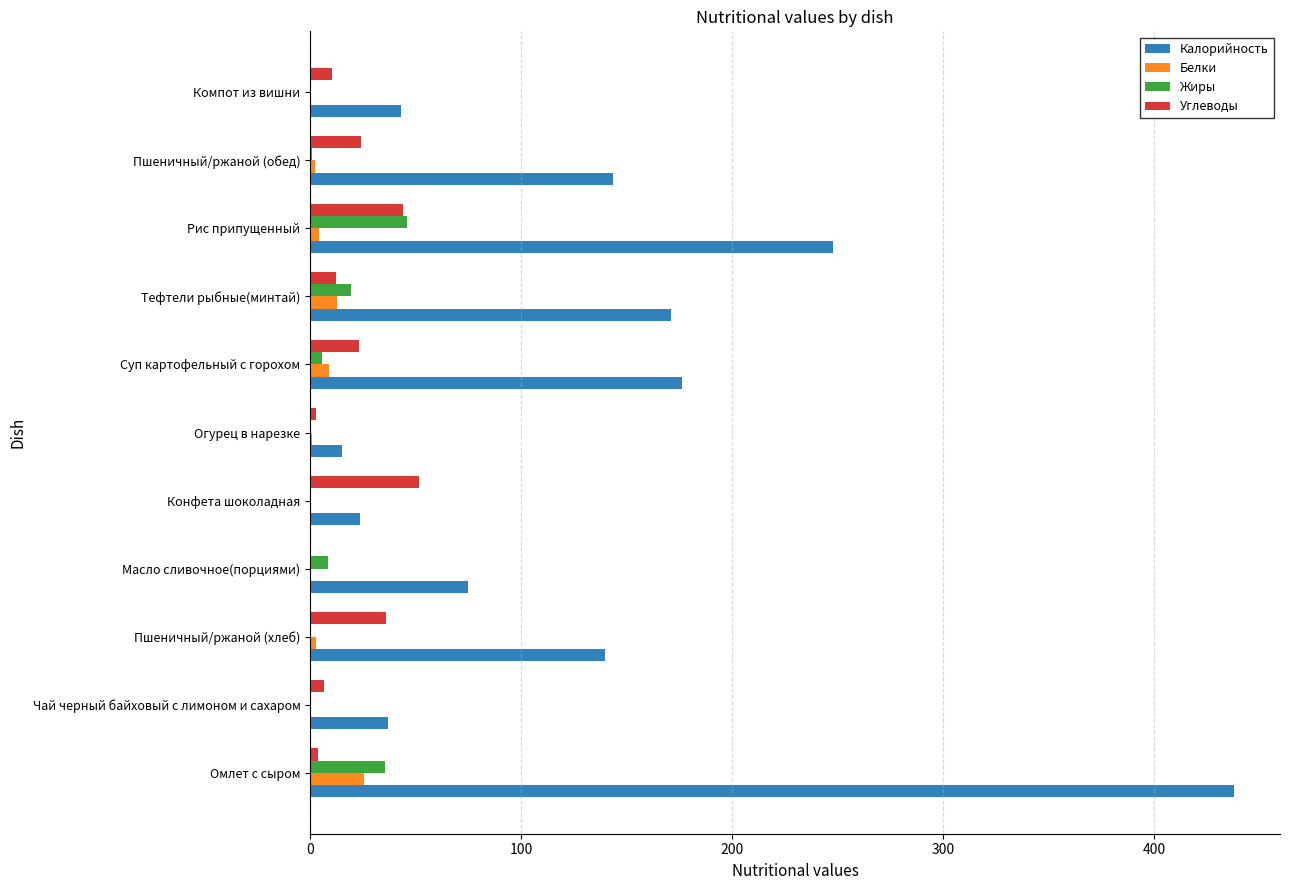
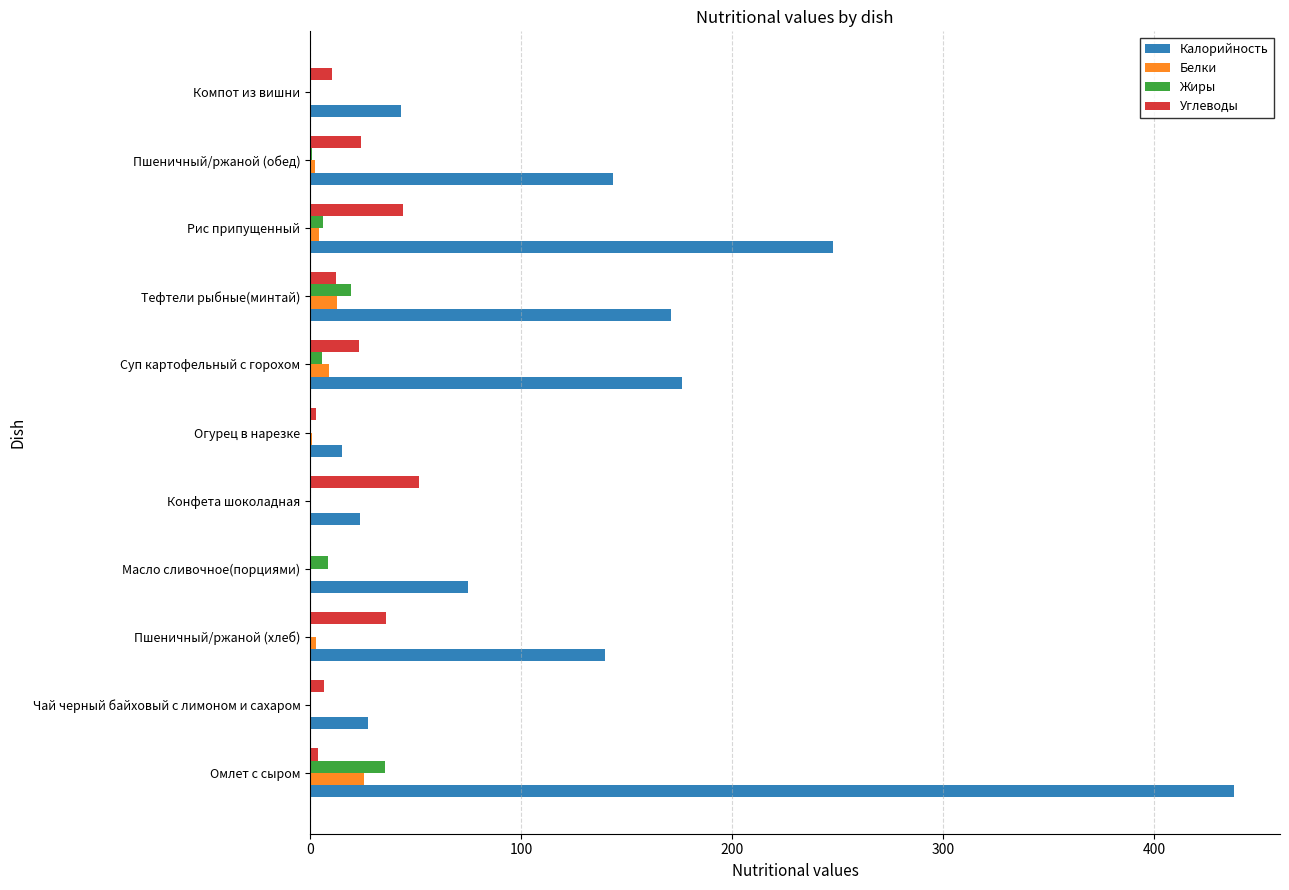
  {
    "Калорийность": {
      "Компот из вишни": 43,
      "Пшеничный/ржаной (обед)": 144,
      "Рис припущенный": 248,
      "Тефтели рыбные(минтай)": 171,
      "Суп картофельный с горохом": 176,
      "Огурец в нарезке": 15,
      "Конфета шоколадная": 24,
      "Масло сливочное(порциями)": 75,
      "Пшеничный/ржаной (хлеб)": 140,
-     "Чай черный байховый с лимоном и сахаром": 37,
+     "Чай черный байховый с лимоном и сахаром": 28,
      "Омлет с сыром": 438
    },
    "Белки": {
      "Пшеничный/ржаной (обед)": 2,
      "Рис припущенный": 4,
      "Тефтели рыбные(минтай)": 13,
      "Суп картофельный с горохом": 9,
      "Пшеничный/ржаной (хлеб)": 3,
      "Омлет с сыром": 25
    },
    "Жиры": {
      "Компот из вишни": 0,
-     "Рис припущенный": 46,
+     "Рис припущенный": 6,
      "Тефтели рыбные(минтай)": 19,
      "Суп картофельный с горохом": 5,
      "Огурец в нарезке": 0,
      "Масло сливочное(порциями)": 8,
      "Чай черный байховый с лимоном и сахаром": 0,
      "Омлет с сыром": 36
    },
    "Углеводы": {
      "Компот из вишни": 11,
      "Пшеничный/ржаной (обед)": 24,
      "Рис припущенный": 44,
      "Тефтели рыбные(минтай)": 12,
      "Суп картофельный с горохом": 23,
      "Огурец в нарезке": 3,
      "Конфета шоколадная": 52,
      "Пшеничный/ржаной (хлеб)": 36,
      "Чай черный байховый с лимоном и сахаром": 7,
      "Омлет с сыром": 4
    }
  }
